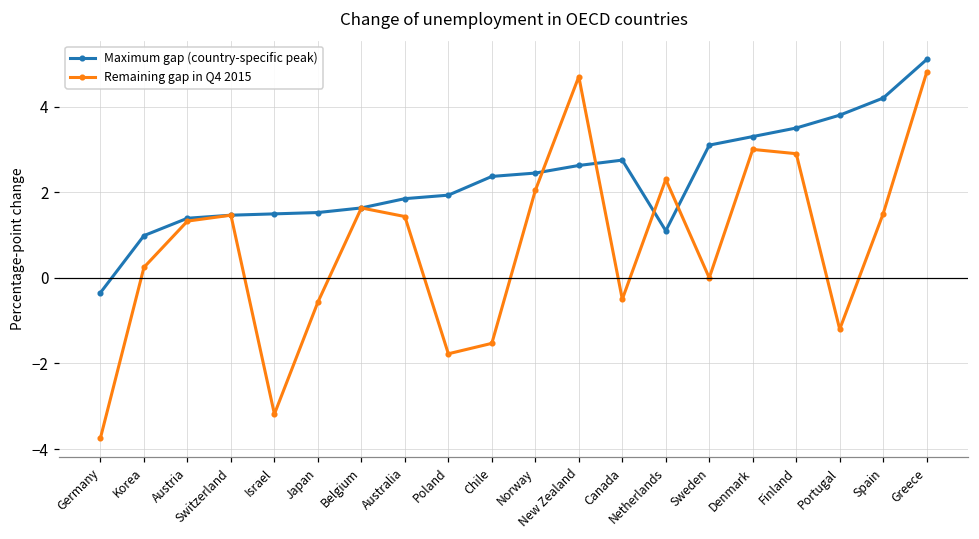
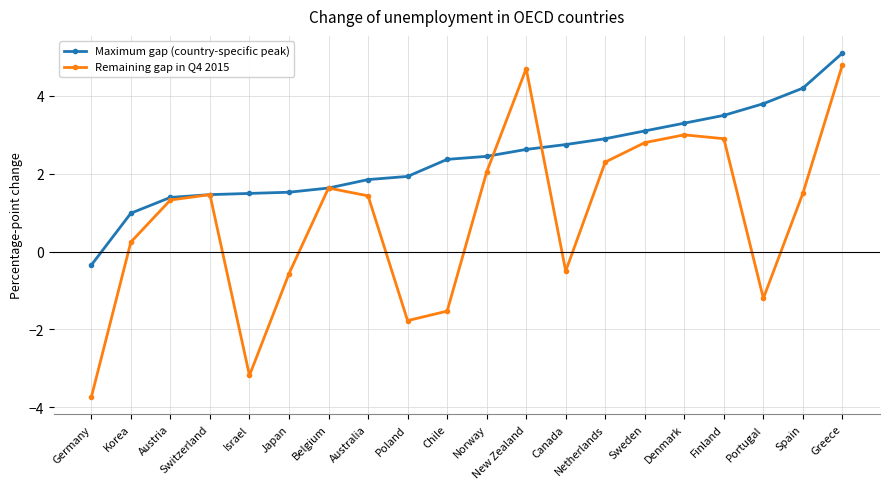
  {
    "Maximum gap (country-specific peak)": {
      "Germany": -0.3,
      "Korea": 1.0,
      "Austria": 1.4,
      "Israel": 1.5,
      "Japan": 1.5,
      "Australia": 1.8,
      "Poland": 1.9,
      "Chile": 2.4,
      "Norway": 2.4,
      "New Zealand": 2.6,
      "Canada": 2.8,
-     "Netherlands": 1.1,
+     "Netherlands": 2.9,
      "Sweden": 3.1,
      "Denmark": 3.3,
      "Finland": 3.5,
      "Portugal": 3.8,
      "Spain": 4.2,
      "Greece": 5.1
    },
    "Remaining gap in Q4 2015": {
      "Germany": -3.7,
      "Korea": 0.2,
      "Austria": 1.3,
      "Israel": -3.2,
      "Japan": -0.6,
      "Australia": 1.4,
      "Poland": -1.8,
      "Chile": -1.5,
      "Norway": 2.0,
      "New Zealand": 4.7,
      "Canada": -0.5,
      "Netherlands": 2.3,
-     "Sweden": 0.0,
+     "Sweden": 2.8,
      "Denmark": 3.0,
      "Finland": 2.9,
      "Portugal": -1.2,
      "Spain": 1.5,
      "Greece": 4.8
    }
  }
